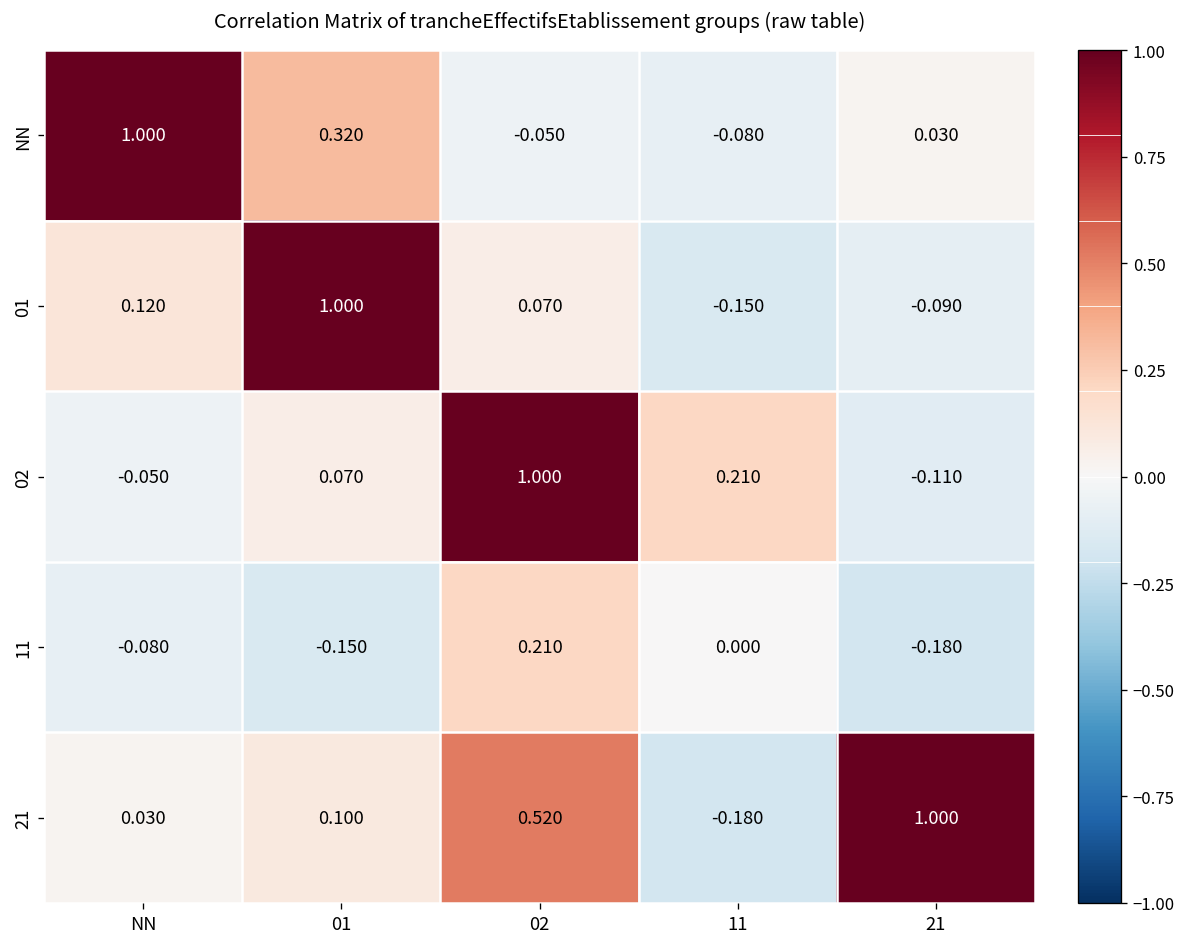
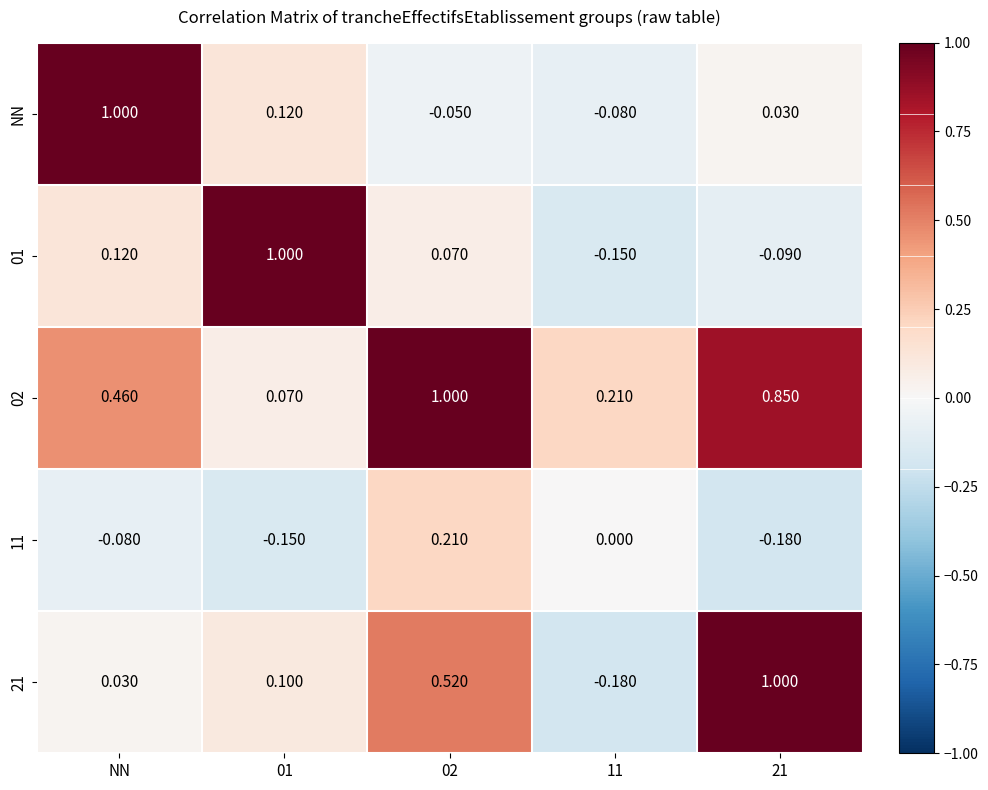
  {
    "NN": {
      "NN": 1.000,
-     "01": 0.320,
+     "01": 0.120,
      "02": -0.050,
      "11": -0.080,
      "21": 0.030
    },
    "01": {
      "NN": 0.120,
      "01": 1.000,
      "02": 0.070,
      "11": -0.150,
      "21": -0.090
    },
    "02": {
-     "NN": -0.050,
+     "NN": 0.460,
      "01": 0.070,
      "02": 1.000,
      "11": 0.210,
-     "21": -0.110
+     "21": 0.850
    },
    "11": {
      "NN": -0.080,
      "01": -0.150,
      "02": 0.210,
      "11": 0.000,
      "21": -0.180
    },
    "21": {
      "NN": 0.030,
      "01": 0.100,
      "02": 0.520,
      "11": -0.180,
      "21": 1.000
    }
  }
